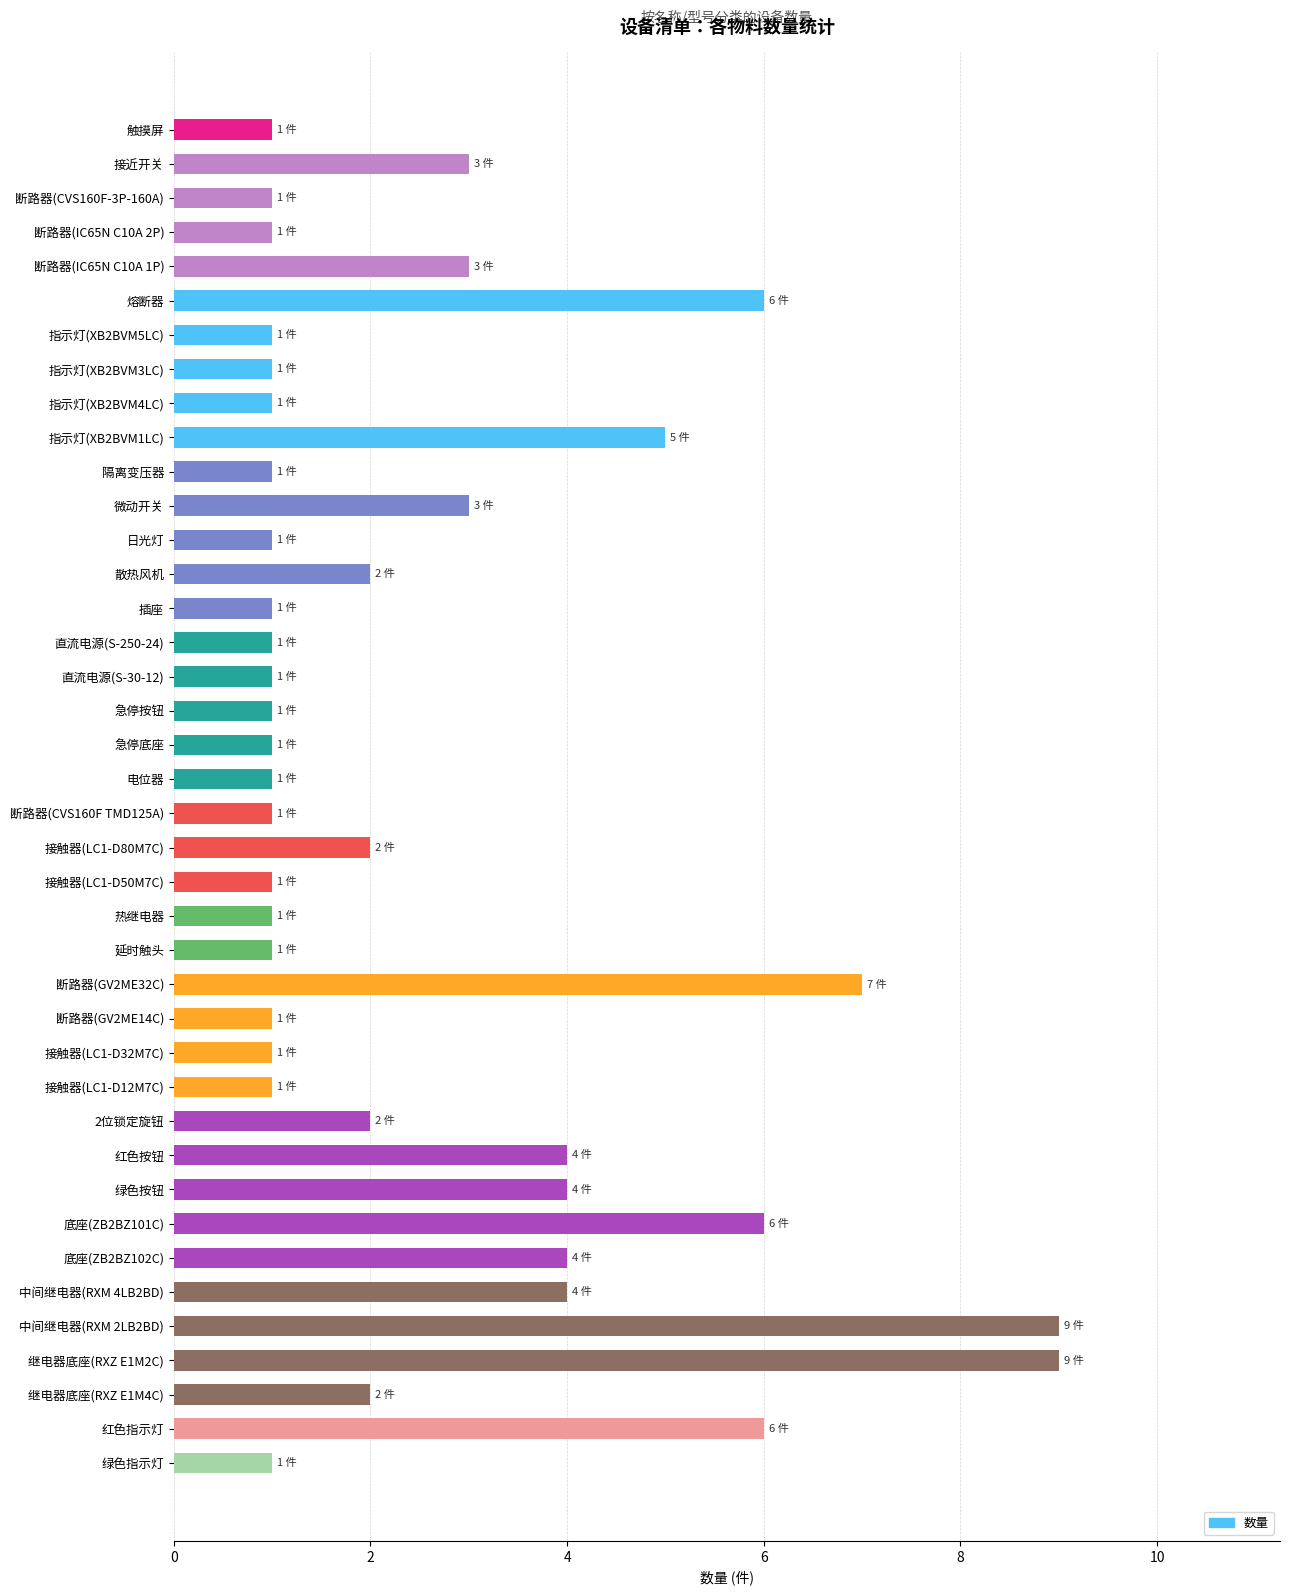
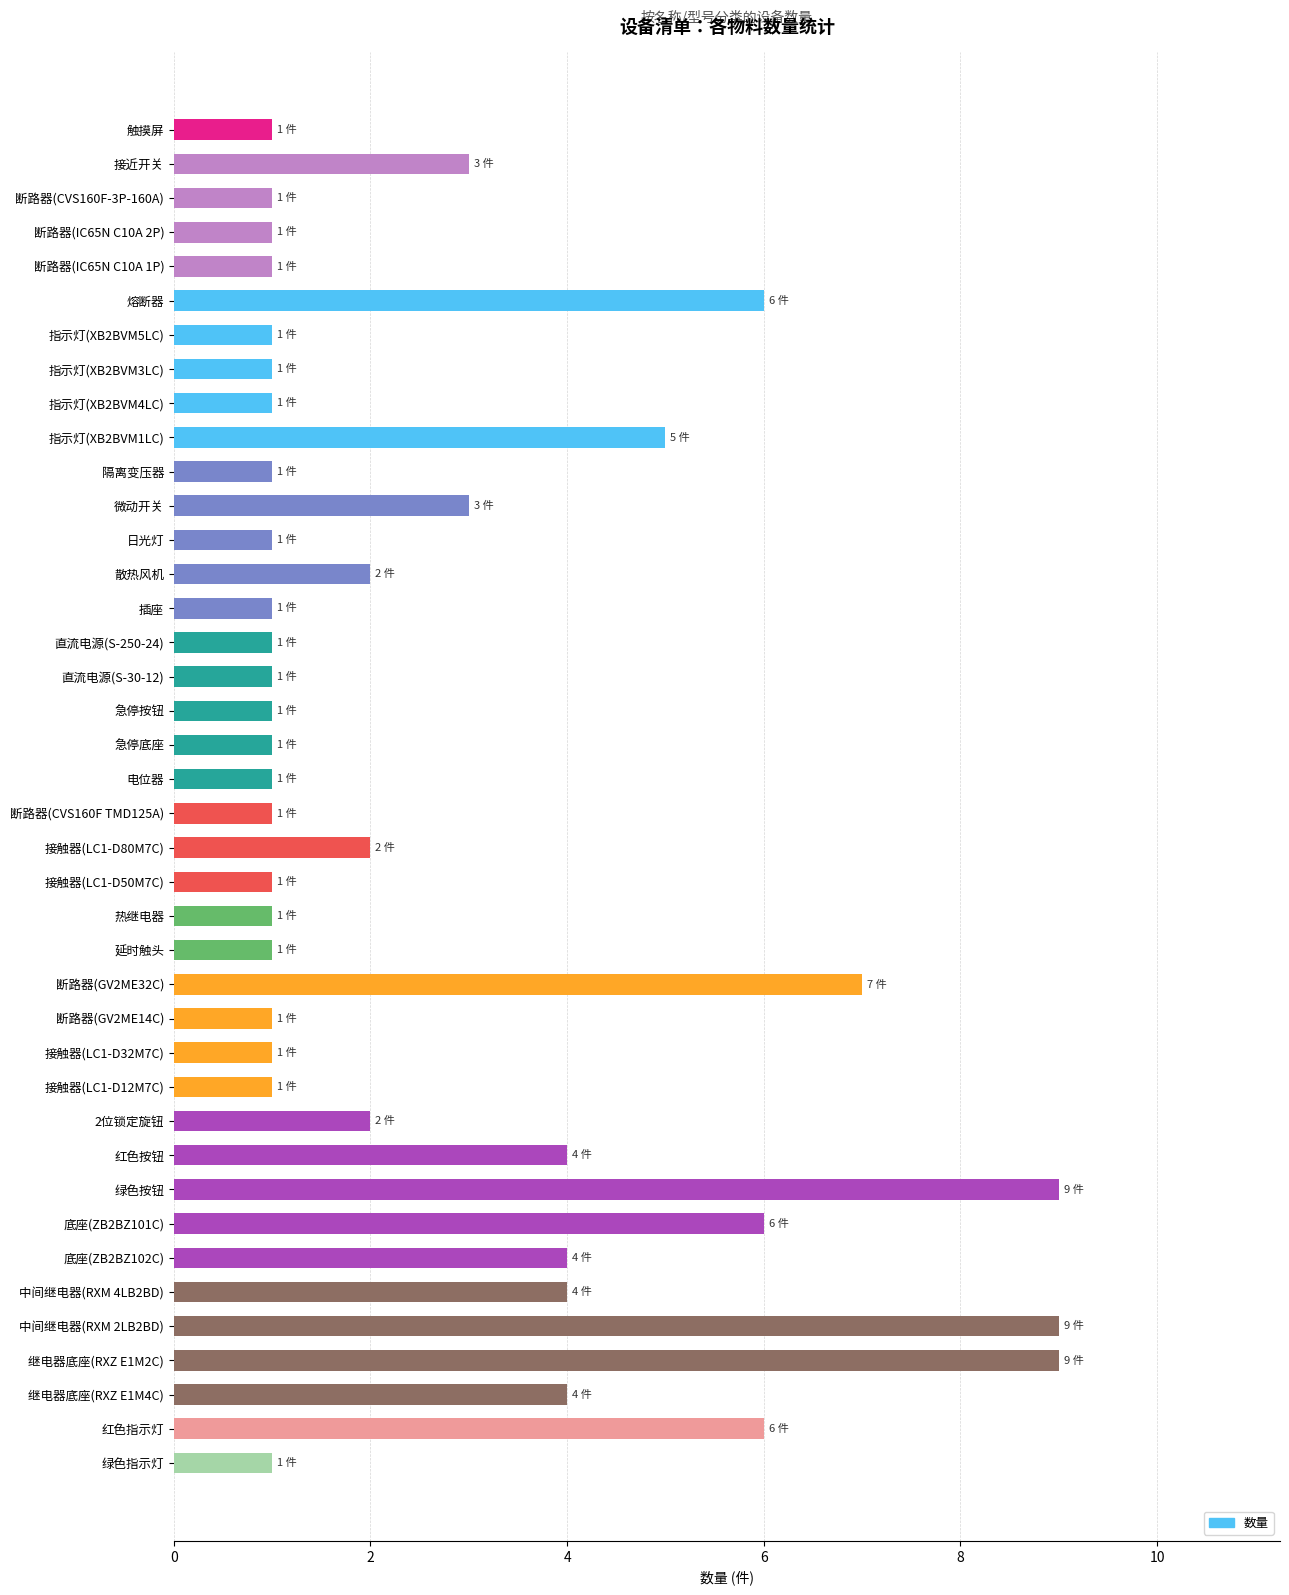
  {
    "触摸屏": 1,
    "接近开关": 3,
    "断路器(CVS160F-3P-160A)": 1,
    "断路器(IC65N C10A 2P)": 1,
-   "断路器(IC65N C10A 1P)": 3,
+   "断路器(IC65N C10A 1P)": 1,
    "熔断器": 6,
    "指示灯(XB2BVM5LC)": 1,
    "指示灯(XB2BVM3LC)": 1,
    "指示灯(XB2BVM4LC)": 1,
    "指示灯(XB2BVM1LC)": 5,
    "隔离变压器": 1,
    "微动开关": 3,
    "日光灯": 1,
    "散热风机": 2,
    "插座": 1,
    "直流电源(S-250-24)": 1,
    "直流电源(S-30-12)": 1,
    "急停按钮": 1,
    "急停底座": 1,
    "电位器": 1,
    "断路器(CVS160F TMD125A)": 1,
    "接触器(LC1-D80M7C)": 2,
    "接触器(LC1-D50M7C)": 1,
    "热继电器": 1,
    "延时触头": 1,
    "断路器(GV2ME32C)": 7,
    "断路器(GV2ME14C)": 1,
    "接触器(LC1-D32M7C)": 1,
    "接触器(LC1-D12M7C)": 1,
    "2位锁定旋钮": 2,
    "红色按钮": 4,
-   "绿色按钮": 4,
+   "绿色按钮": 9,
    "底座(ZB2BZ101C)": 6,
    "底座(ZB2BZ102C)": 4,
    "中间继电器(RXM 4LB2BD)": 4,
    "中间继电器(RXM 2LB2BD)": 9,
    "继电器底座(RXZ E1M2C)": 9,
-   "继电器底座(RXZ E1M4C)": 2,
+   "继电器底座(RXZ E1M4C)": 4,
    "红色指示灯": 6,
    "绿色指示灯": 1
  }
